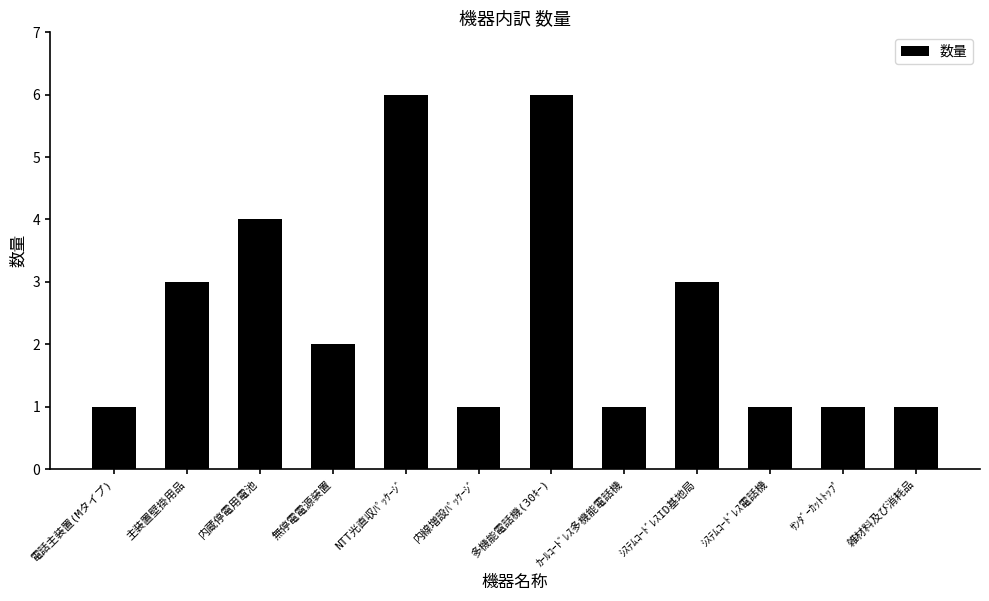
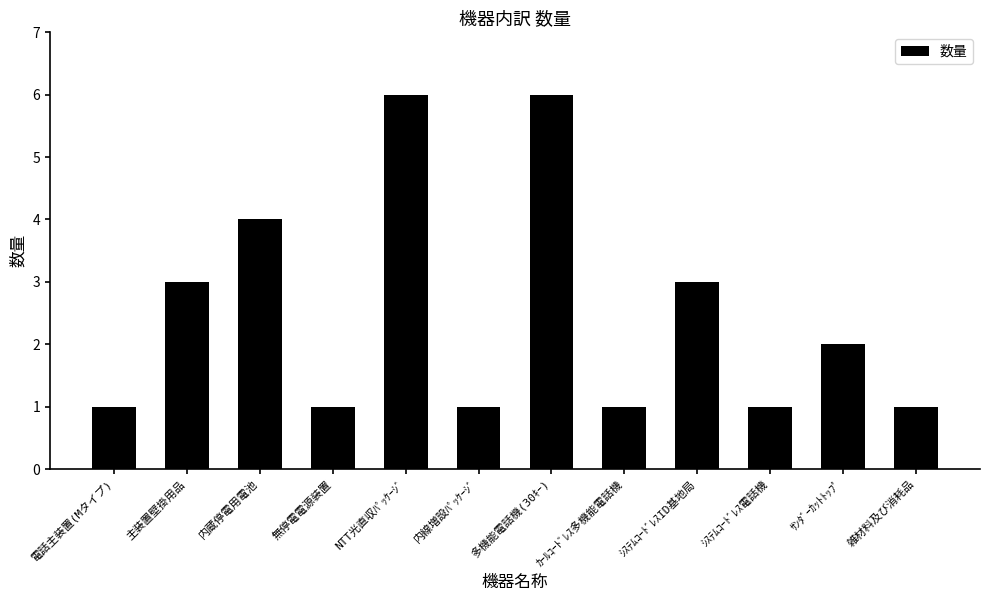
  {
    "電話主装置(Mタイプ)": 1,
    "主装置壁掛用品": 3,
    "内蔵停電用電池": 4,
-   "無停電電源装置": 2,
+   "無停電電源装置": 1,
    "NTT光直収ﾊﾟｯｹｰｼﾞ": 6,
    "内線増設ﾊﾟｯｹｰｼﾞ": 1,
    "多機能電話機(30ｷｰ)": 6,
    "ｶｰﾙｺｰﾄﾞﾚｽ多機能電話機": 1,
    "ｼｽﾃﾑｺｰﾄﾞﾚｽID基地局": 3,
    "ｼｽﾃﾑｺｰﾄﾞﾚｽ電話機": 1,
-   "ｻﾝﾀﾞｰｶｯﾄﾄｯﾌﾟ": 1,
+   "ｻﾝﾀﾞｰｶｯﾄﾄｯﾌﾟ": 2,
    "雑材料及び消耗品": 1
  }
